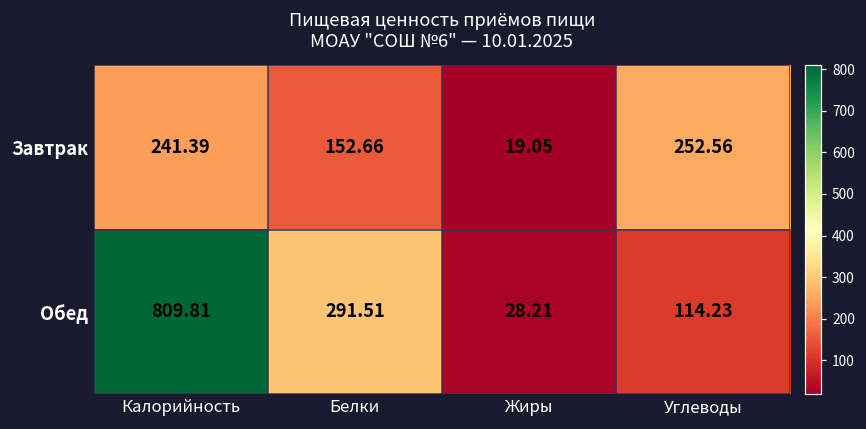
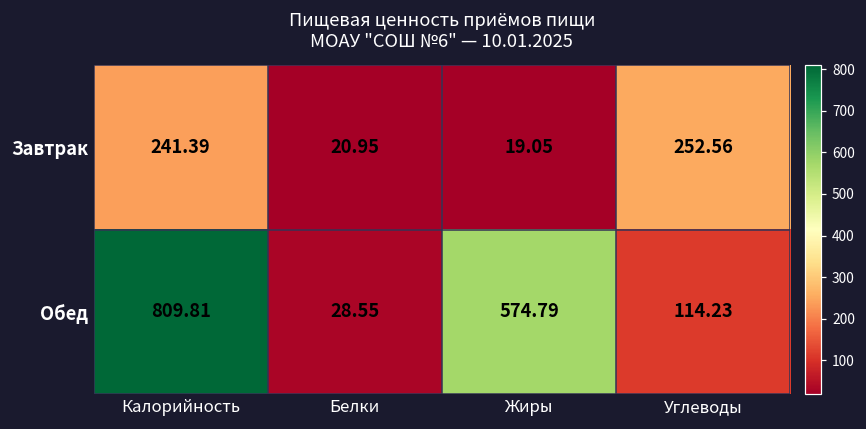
  {
    "Завтрак": {
      "Калорийность": 241.39,
-     "Белки": 152.66,
+     "Белки": 20.95,
      "Жиры": 19.05,
      "Углеводы": 252.56
    },
    "Обед": {
      "Калорийность": 809.81,
-     "Белки": 291.51,
-     "Жиры": 28.21,
+     "Белки": 28.55,
+     "Жиры": 574.79,
      "Углеводы": 114.23
    }
  }
